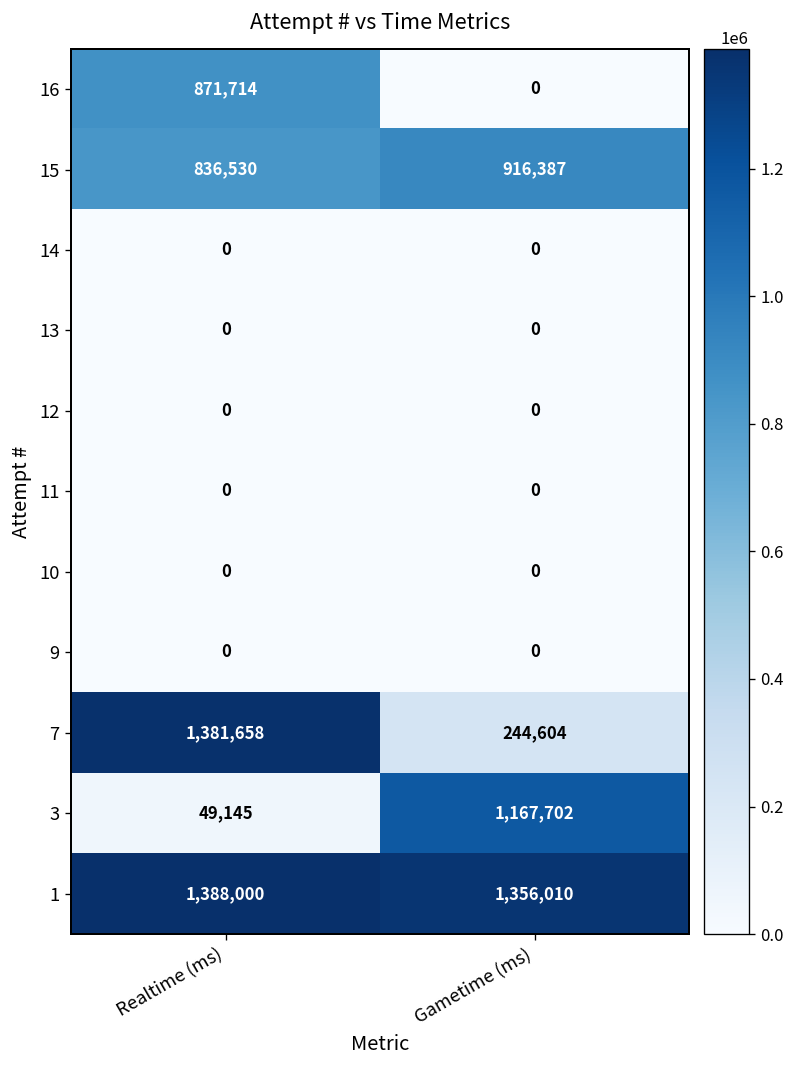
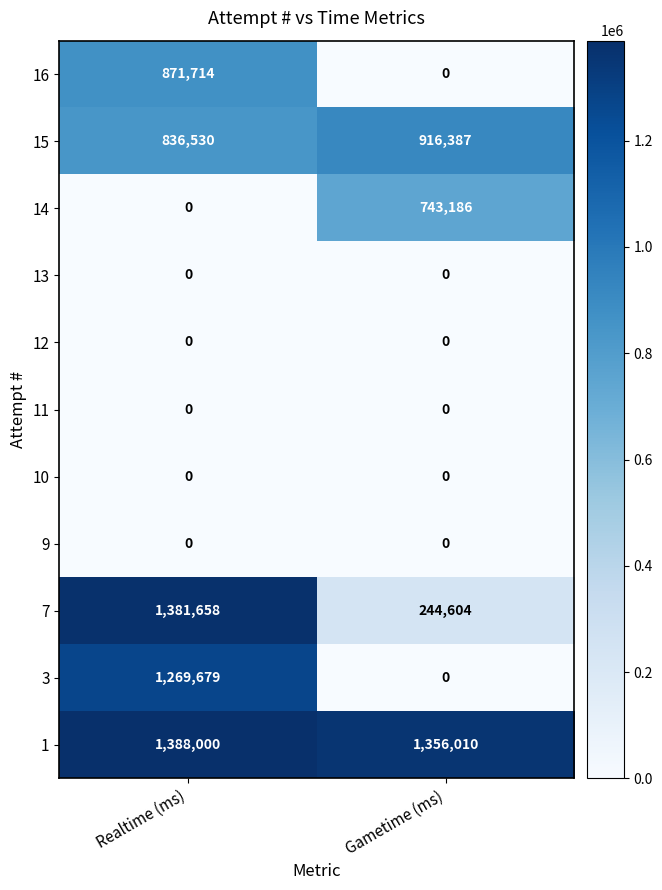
  {
    "16": {
      "Realtime (ms)": "871,714",
      "Gametime (ms)": "0"
    },
    "15": {
      "Realtime (ms)": "836,530",
      "Gametime (ms)": "916,387"
    },
    "14": {
      "Realtime (ms)": "0",
-     "Gametime (ms)": "0"
+     "Gametime (ms)": "743,186"
    },
    "13": {
      "Realtime (ms)": "0",
      "Gametime (ms)": "0"
    },
    "12": {
      "Realtime (ms)": "0",
      "Gametime (ms)": "0"
    },
    "11": {
      "Realtime (ms)": "0",
      "Gametime (ms)": "0"
    },
    "10": {
      "Realtime (ms)": "0",
      "Gametime (ms)": "0"
    },
    "9": {
      "Realtime (ms)": "0",
      "Gametime (ms)": "0"
    },
    "7": {
      "Realtime (ms)": "1,381,658",
      "Gametime (ms)": "244,604"
    },
    "3": {
-     "Realtime (ms)": "49,145",
-     "Gametime (ms)": "1,167,702"
+     "Realtime (ms)": "1,269,679",
+     "Gametime (ms)": "0"
    },
    "1": {
      "Realtime (ms)": "1,388,000",
      "Gametime (ms)": "1,356,010"
    }
  }
